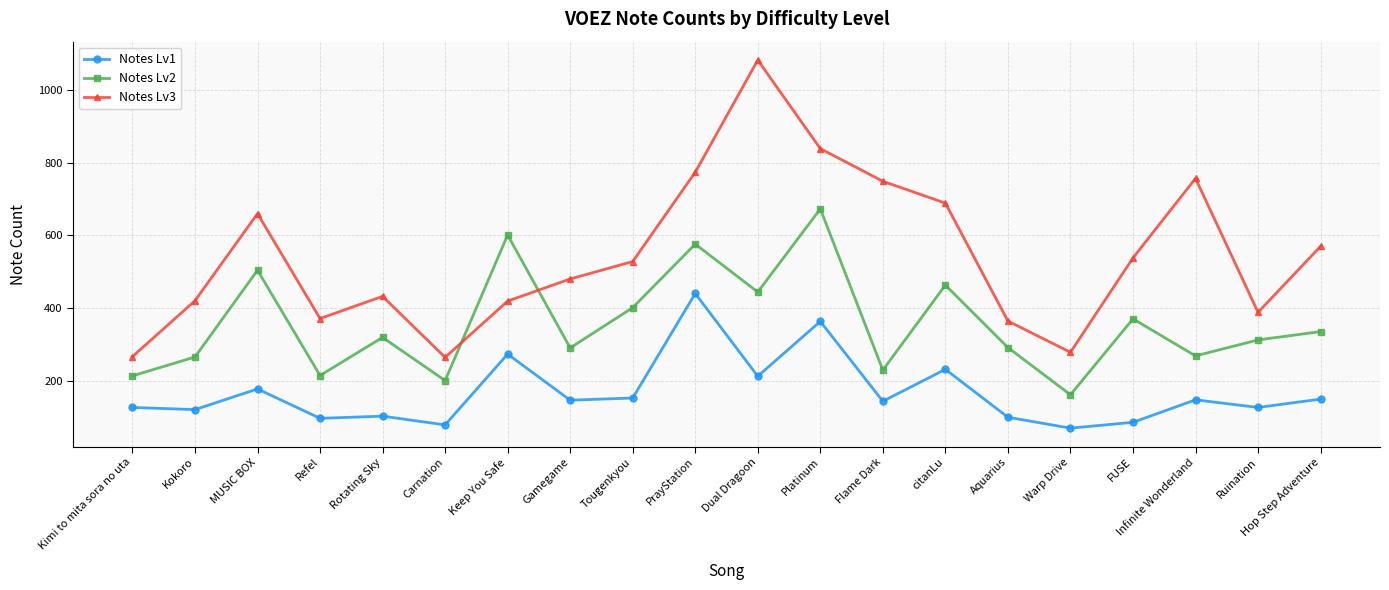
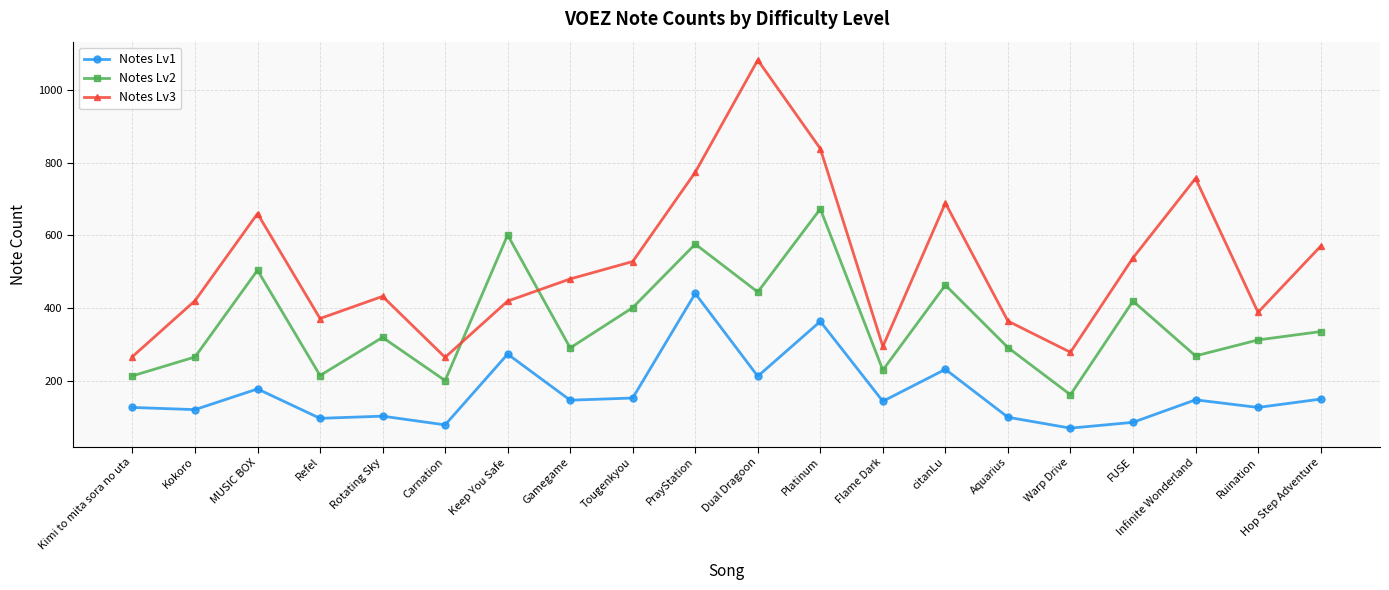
  {
    "Notes Lv1": {
      "Kimi to mita sora no uta": 130,
      "Kokoro": 120,
      "MUSIC BOX": 180,
      "Refel": 100,
      "Rotating Sky": 100,
      "Carnation": 80,
      "Keep You Safe": 270,
      "Gamegame": 150,
      "Tougenkyou": 150,
      "PrayStation": 440,
      "Dual Dragoon": 210,
      "Platinum": 360,
      "Flame Dark": 140,
      "citanLu": 230,
      "Aquarius": 100,
      "Warp Drive": 70,
      "FUSE": 90,
      "Infinite Wonderland": 150,
      "Ruination": 130,
      "Hop Step Adventure": 150
    },
    "Notes Lv2": {
      "Kimi to mita sora no uta": 210,
      "Kokoro": 270,
      "MUSIC BOX": 500,
      "Refel": 210,
      "Rotating Sky": 320,
      "Carnation": 200,
      "Keep You Safe": 600,
      "Gamegame": 290,
      "Tougenkyou": 400,
      "PrayStation": 580,
      "Dual Dragoon": 440,
      "Platinum": 670,
      "Flame Dark": 230,
      "citanLu": 460,
      "Aquarius": 290,
      "Warp Drive": 160,
-     "FUSE": 370,
+     "FUSE": 420,
      "Infinite Wonderland": 270,
      "Ruination": 310,
      "Hop Step Adventure": 340
    },
    "Notes Lv3": {
      "Kimi to mita sora no uta": 270,
      "Kokoro": 420,
      "MUSIC BOX": 660,
      "Refel": 370,
      "Rotating Sky": 430,
      "Carnation": 260,
      "Keep You Safe": 420,
      "Gamegame": 480,
      "Tougenkyou": 530,
      "PrayStation": 770,
      "Dual Dragoon": 1080,
      "Platinum": 840,
-     "Flame Dark": 750,
+     "Flame Dark": 290,
      "citanLu": 690,
      "Aquarius": 360,
      "Warp Drive": 280,
      "FUSE": 540,
      "Infinite Wonderland": 760,
      "Ruination": 390,
      "Hop Step Adventure": 570
    }
  }
